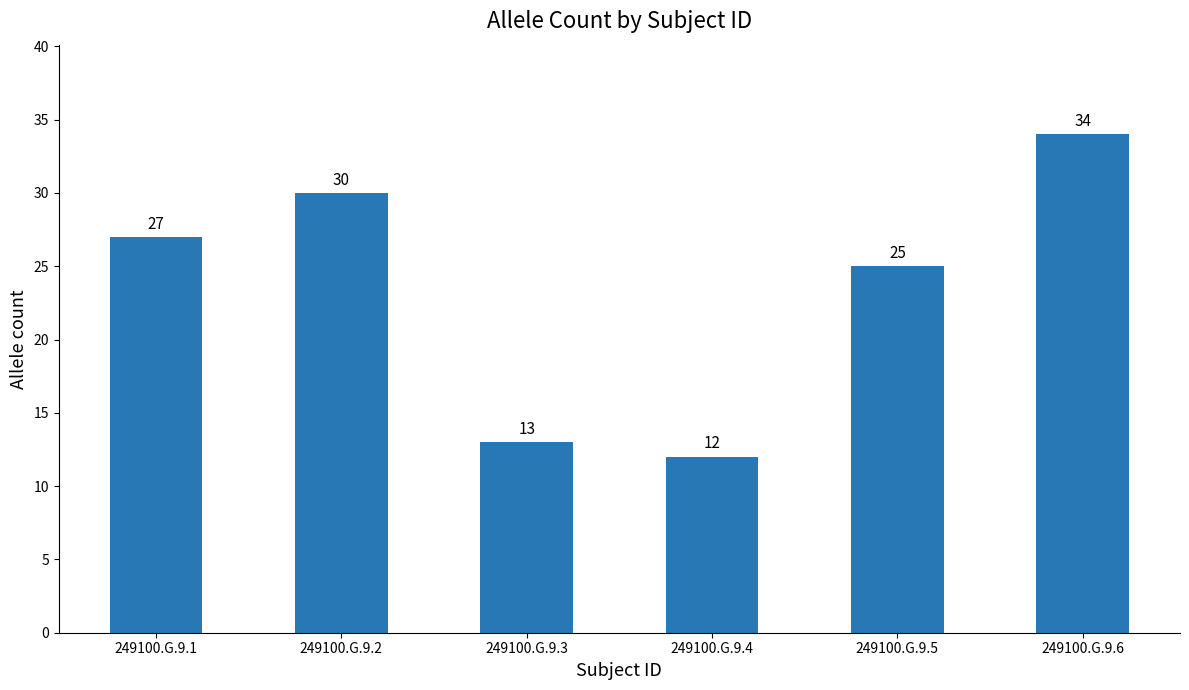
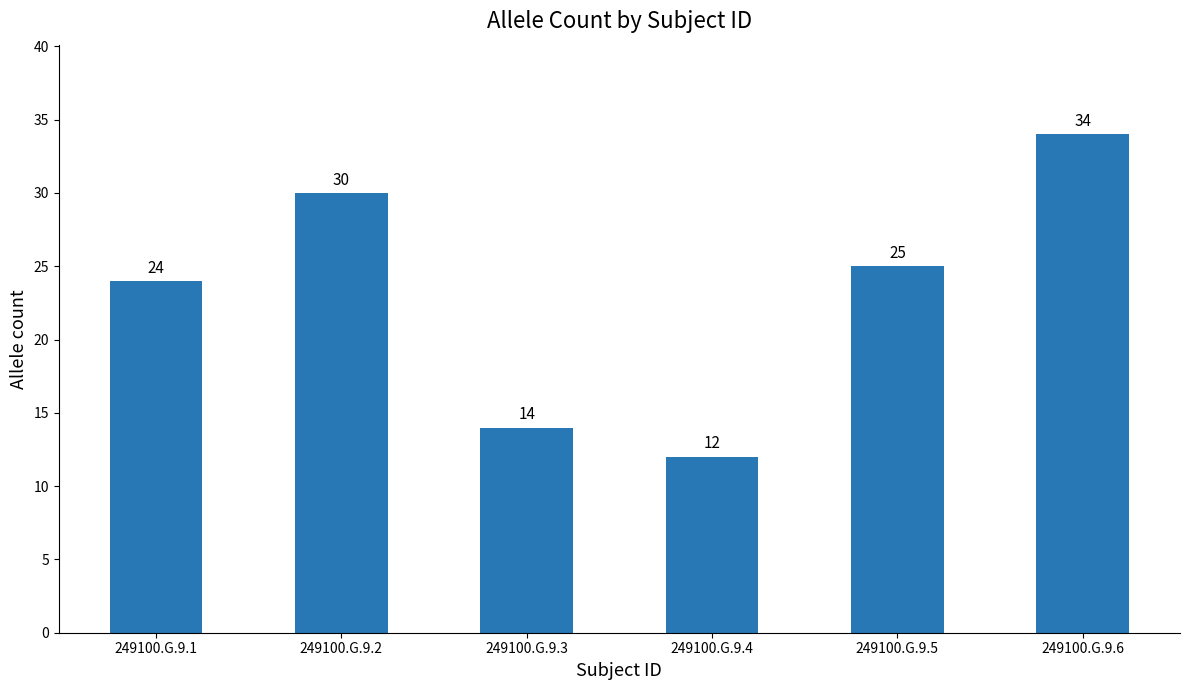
  {
-   "249100.G.9.1": 27,
+   "249100.G.9.1": 24,
    "249100.G.9.2": 30,
-   "249100.G.9.3": 13,
+   "249100.G.9.3": 14,
    "249100.G.9.4": 12,
    "249100.G.9.5": 25,
    "249100.G.9.6": 34
  }
